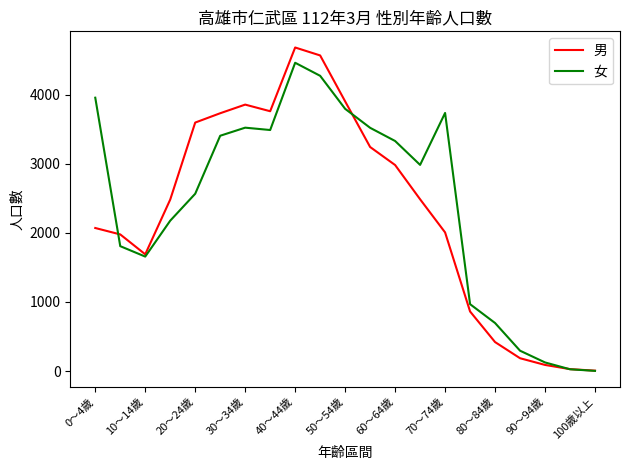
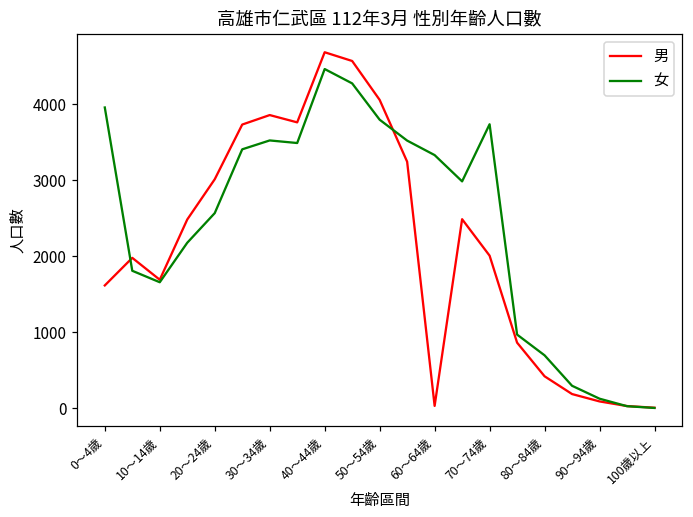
  {
    "男": {
-     "0～4歲": 2100,
-     "20～24歲": 3600,
+     "0～4歲": 1600,
+     "20～24歲": 3000,
      "30～34歲": 3900,
      "40～44歲": 4700,
-     "50～54歲": 3900,
-     "60～64歲": 3000,
+     "50～54歲": 4100,
+     "60～64歲": 0,
      "70～74歲": 2000,
      "80～84歲": 400
    },
    "女": {
      "0～4歲": 4000,
      "20～24歲": 2600,
      "30～34歲": 3500,
      "40～44歲": 4500,
      "50～54歲": 3800,
      "60～64歲": 3300,
      "70～74歲": 3700,
      "80～84歲": 700
    }
  }
